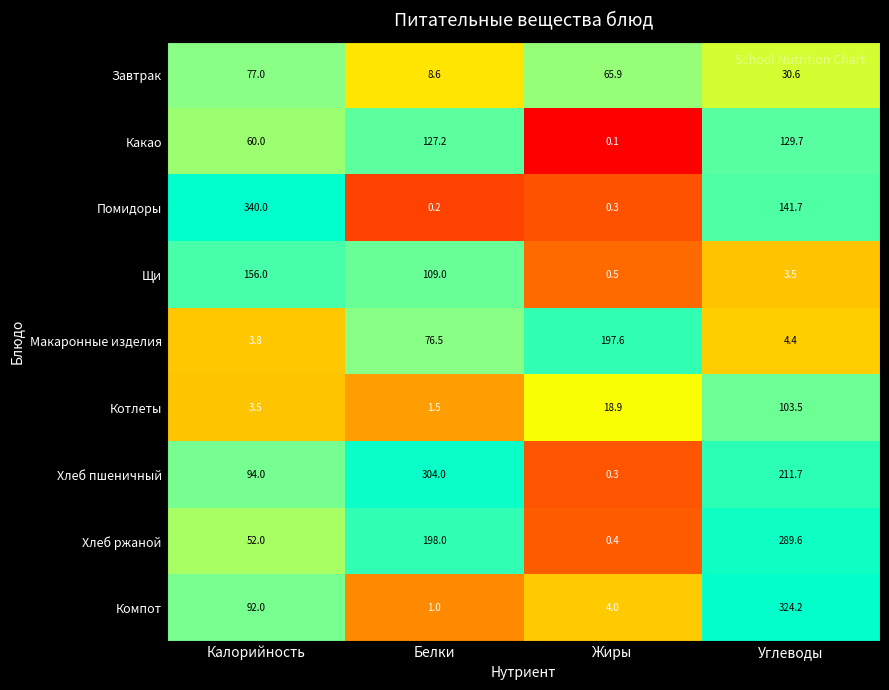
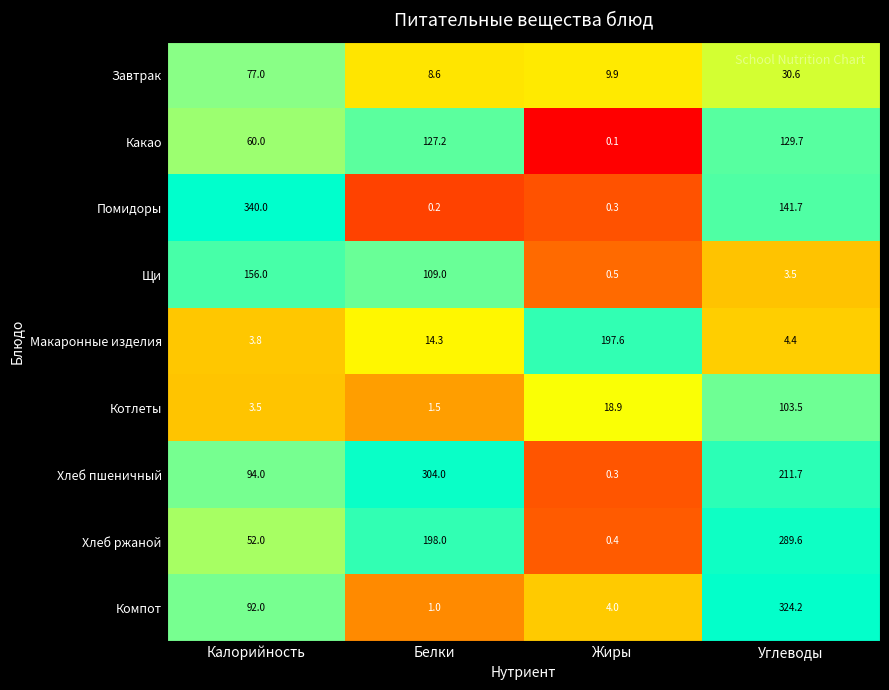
  {
    "Завтрак": {
      "Калорийность": 77.0,
      "Белки": 8.6,
-     "Жиры": 65.9
+     "Жиры": 9.9
    },
    "Какао": {
      "Калорийность": 60.0,
      "Белки": 127.2,
      "Жиры": 0.1,
      "Углеводы": 129.7
    },
    "Помидоры": {
      "Калорийность": 340.0,
      "Белки": 0.2,
      "Жиры": 0.3,
      "Углеводы": 141.7
    },
    "Щи": {
      "Калорийность": 156.0,
      "Белки": 109.0,
      "Жиры": 0.5,
      "Углеводы": 3.5
    },
    "Макаронные изделия": {
      "Калорийность": 3.8,
-     "Белки": 76.5,
+     "Белки": 14.3,
      "Жиры": 197.6,
      "Углеводы": 4.4
    },
    "Котлеты": {
      "Калорийность": 3.5,
      "Белки": 1.5,
      "Жиры": 18.9,
      "Углеводы": 103.5
    },
    "Хлеб пшеничный": {
      "Калорийность": 94.0,
      "Белки": 304.0,
      "Жиры": 0.3,
      "Углеводы": 211.7
    },
    "Хлеб ржаной": {
      "Калорийность": 52.0,
      "Белки": 198.0,
      "Жиры": 0.4,
      "Углеводы": 289.6
    },
    "Компот": {
      "Калорийность": 92.0,
      "Белки": 1.0,
      "Жиры": 4.0,
      "Углеводы": 324.2
    }
  }
